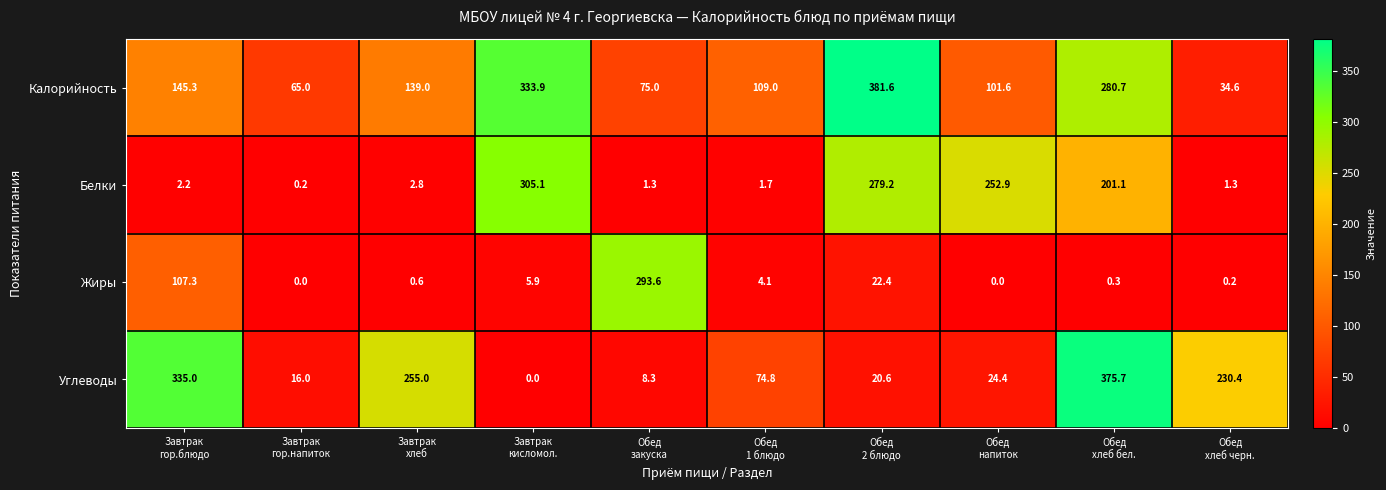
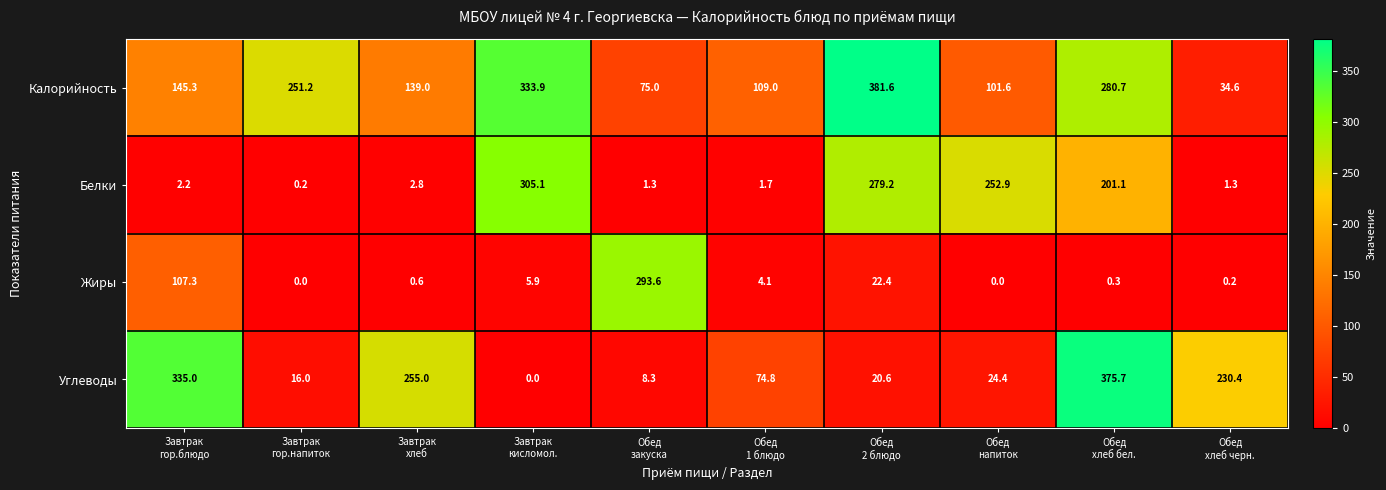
  {
    "Калорийность": {
      "Завтрак гор.блюдо": 145.3,
-     "Завтрак гор.напиток": 65.0,
+     "Завтрак гор.напиток": 251.2,
      "Завтрак хлеб": 139.0,
      "Завтрак кисломол.": 333.9,
      "Обед закуска": 75.0,
      "Обед 1 блюдо": 109.0,
      "Обед 2 блюдо": 381.6,
      "Обед напиток": 101.6,
      "Обед хлеб бел.": 280.7,
      "Обед хлеб черн.": 34.6
    },
    "Белки": {
      "Завтрак гор.блюдо": 2.2,
      "Завтрак гор.напиток": 0.2,
      "Завтрак хлеб": 2.8,
      "Завтрак кисломол.": 305.1,
      "Обед закуска": 1.3,
      "Обед 1 блюдо": 1.7,
      "Обед 2 блюдо": 279.2,
      "Обед напиток": 252.9,
      "Обед хлеб бел.": 201.1,
      "Обед хлеб черн.": 1.3
    },
    "Жиры": {
      "Завтрак гор.блюдо": 107.3,
      "Завтрак гор.напиток": 0.0,
      "Завтрак хлеб": 0.6,
      "Завтрак кисломол.": 5.9,
      "Обед закуска": 293.6,
      "Обед 1 блюдо": 4.1,
      "Обед 2 блюдо": 22.4,
      "Обед напиток": 0.0,
      "Обед хлеб бел.": 0.3,
      "Обед хлеб черн.": 0.2
    },
    "Углеводы": {
      "Завтрак гор.блюдо": 335.0,
      "Завтрак гор.напиток": 16.0,
      "Завтрак хлеб": 255.0,
      "Завтрак кисломол.": 0.0,
      "Обед закуска": 8.3,
      "Обед 1 блюдо": 74.8,
      "Обед 2 блюдо": 20.6,
      "Обед напиток": 24.4,
      "Обед хлеб бел.": 375.7,
      "Обед хлеб черн.": 230.4
    }
  }
